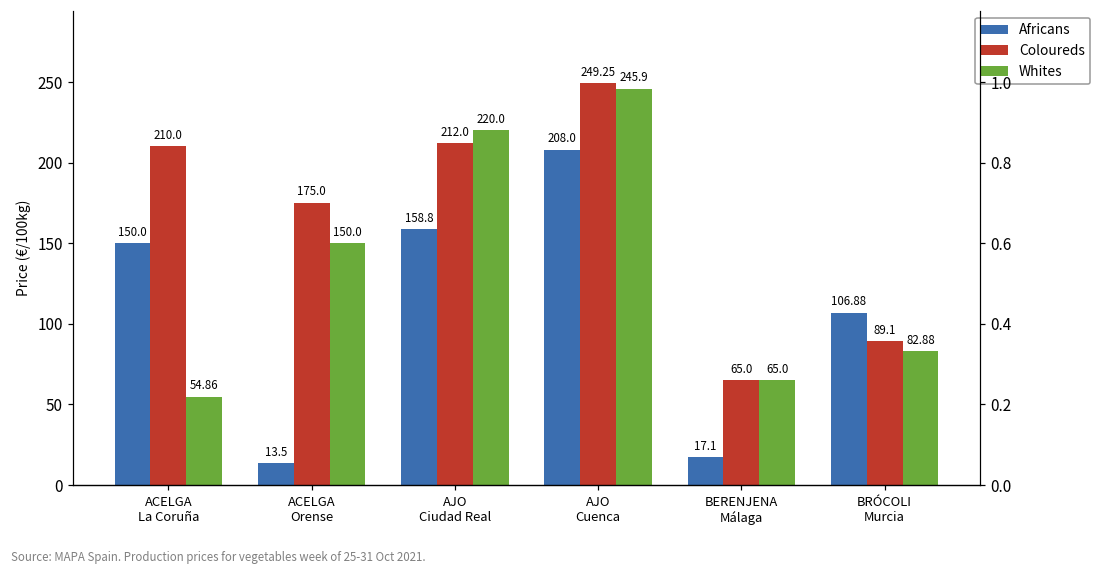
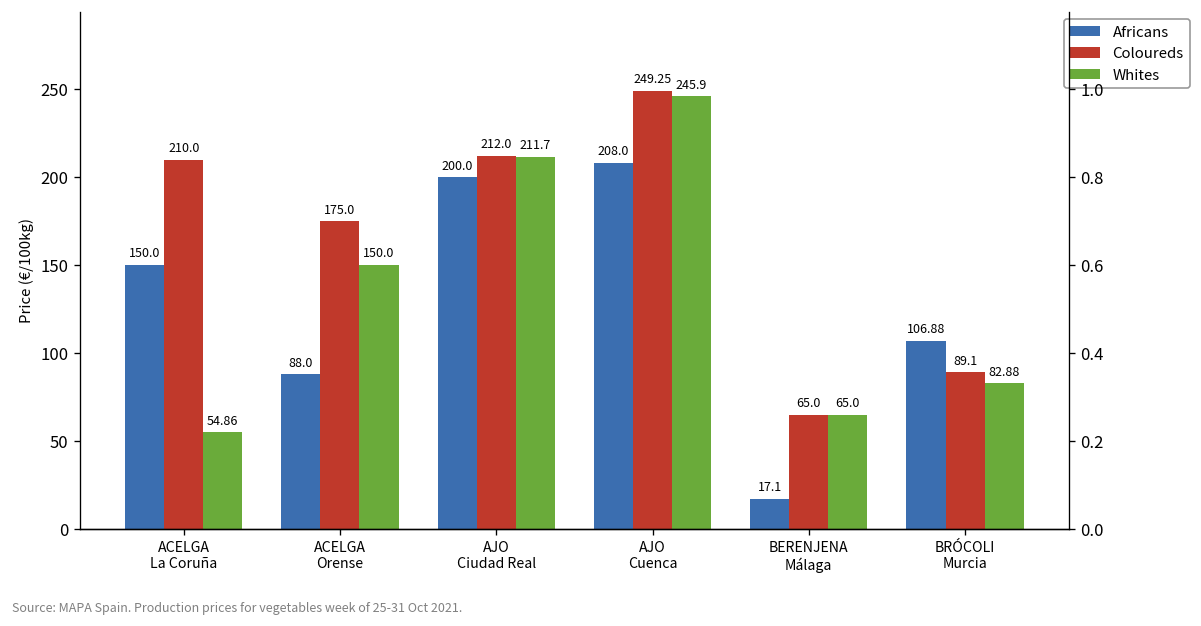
  {
    "Africans": {
      "ACELGA La Coruña": 150.0,
-     "ACELGA Orense": 13.5,
-     "AJO Ciudad Real": 158.8,
+     "ACELGA Orense": 88.0,
+     "AJO Ciudad Real": 200.0,
      "AJO Cuenca": 208.0,
      "BERENJENA Málaga": 17.1,
      "BRÓCOLI Murcia": 106.88
    },
    "Coloureds": {
      "ACELGA La Coruña": 210.0,
      "ACELGA Orense": 175.0,
      "AJO Ciudad Real": 212.0,
      "AJO Cuenca": 249.25,
      "BERENJENA Málaga": 65.0,
      "BRÓCOLI Murcia": 89.1
    },
    "Whites": {
      "ACELGA La Coruña": 54.86,
      "ACELGA Orense": 150.0,
-     "AJO Ciudad Real": 220.0,
+     "AJO Ciudad Real": 211.7,
      "AJO Cuenca": 245.9,
      "BERENJENA Málaga": 65.0,
      "BRÓCOLI Murcia": 82.88
    }
  }
